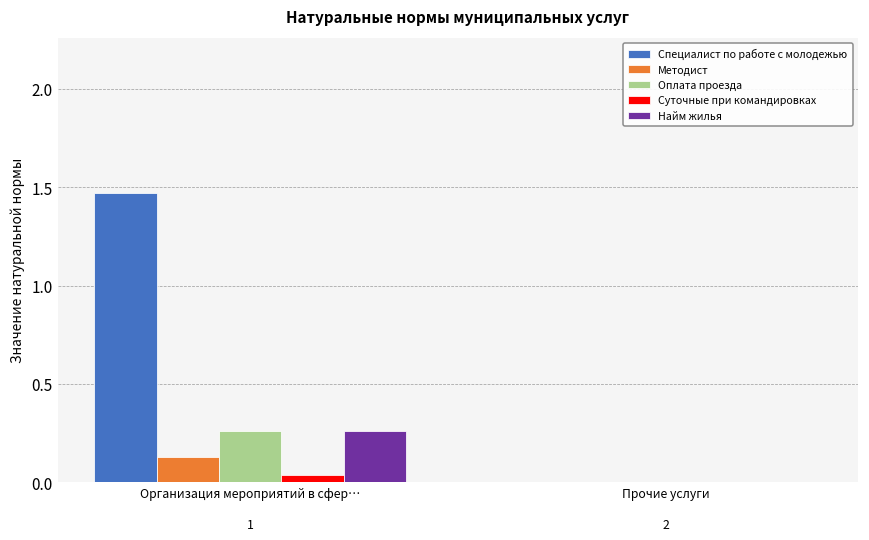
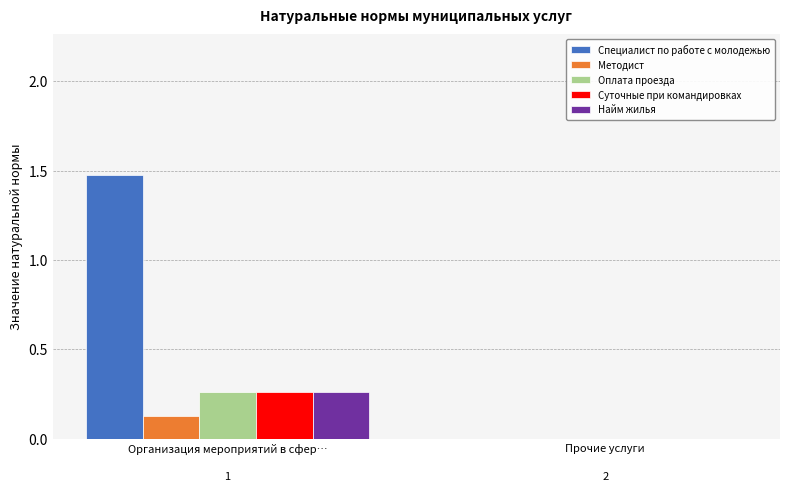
  {
    "Специалист по работе с молодежью": {
      "Организация мероприятий в сфер…": 1.47,
      "Прочие услуги": 0.00
    },
    "Методист": {
      "Организация мероприятий в сфер…": 0.13,
      "Прочие услуги": 0.00
    },
    "Оплата проезда": {
      "Организация мероприятий в сфер…": 0.26,
      "Прочие услуги": 0.00
    },
    "Суточные при командировках": {
-     "Организация мероприятий в сфер…": 0.04,
+     "Организация мероприятий в сфер…": 0.26,
      "Прочие услуги": 0.00
    },
    "Найм жилья": {
      "Организация мероприятий в сфер…": 0.26,
      "Прочие услуги": 0.00
    }
  }
